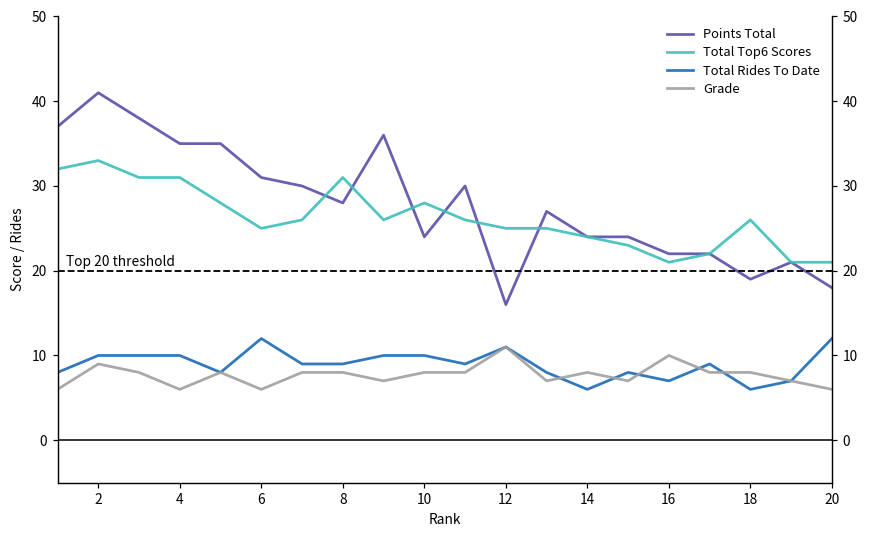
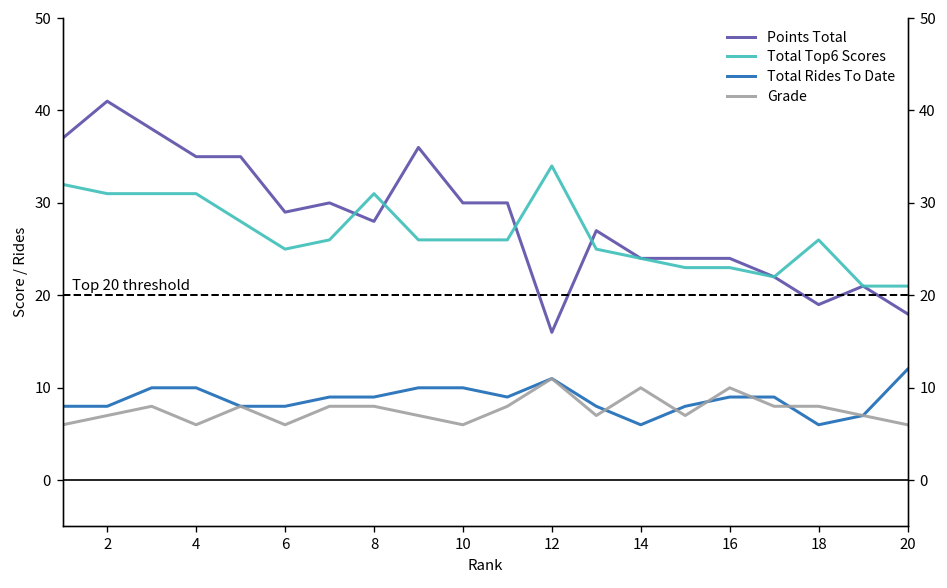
  {
    "Points Total": {
      "2": 41,
      "4": 35,
-     "6": 31,
+     "6": 29,
      "8": 28,
-     "10": 24,
+     "10": 30,
      "12": 16,
-     "16": 22,
+     "16": 24,
      "18": 19,
      "20": 18
    },
    "Total Top6 Scores": {
-     "2": 33,
+     "2": 31,
      "4": 31,
      "6": 25,
      "8": 31,
-     "10": 28,
-     "12": 25,
-     "16": 21,
+     "10": 26,
+     "12": 34,
+     "16": 23,
      "18": 26,
      "20": 21
    },
    "Total Rides To Date": {
-     "2": 10,
+     "2": 8,
      "4": 10,
-     "6": 12,
+     "6": 8,
      "8": 9,
      "10": 10,
      "14": 6,
-     "16": 7,
+     "16": 9,
      "18": 6,
      "20": 12
    },
    "Grade": {
-     "2": 9,
+     "2": 7,
      "4": 6,
      "6": 6,
      "8": 8,
-     "10": 8,
-     "14": 8,
+     "10": 6,
+     "14": 10,
      "16": 10,
      "18": 8,
      "20": 6
    }
  }
